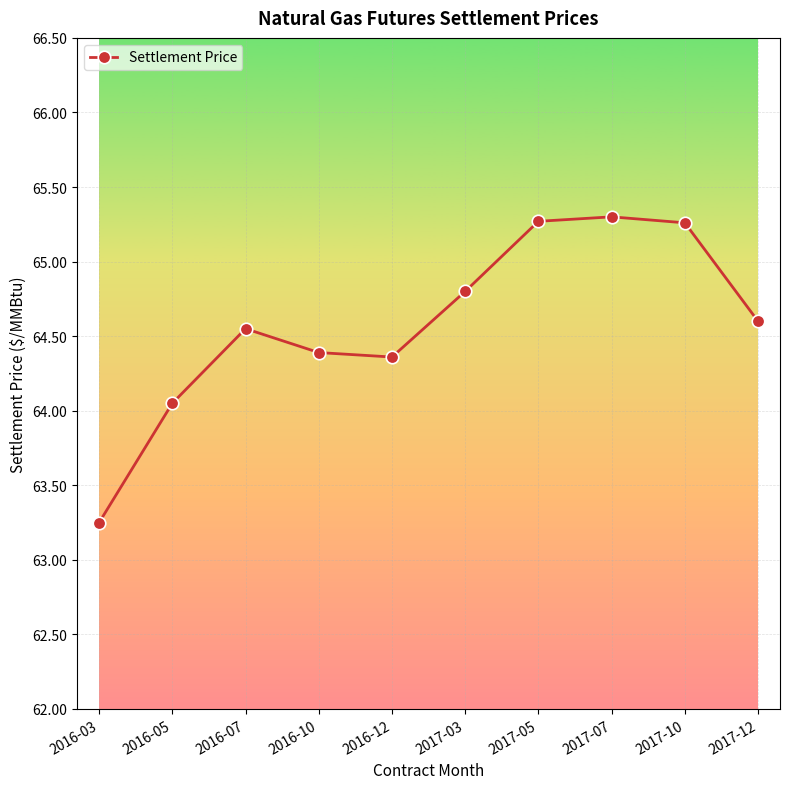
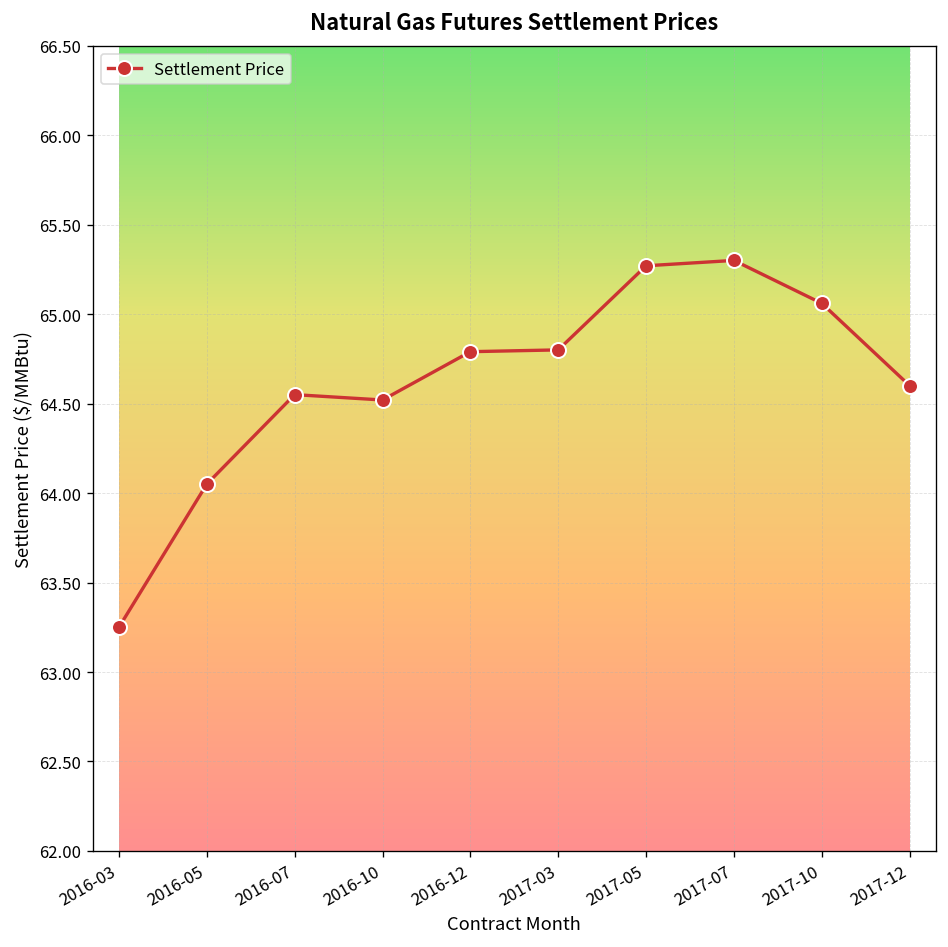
  {
    "2016-03": 63.25,
    "2016-05": 64.05,
    "2016-07": 64.55,
-   "2016-10": 64.39,
-   "2016-12": 64.36,
+   "2016-10": 64.52,
+   "2016-12": 64.79,
    "2017-03": 64.80,
    "2017-05": 65.27,
    "2017-07": 65.30,
-   "2017-10": 65.26,
+   "2017-10": 65.06,
    "2017-12": 64.60
  }
